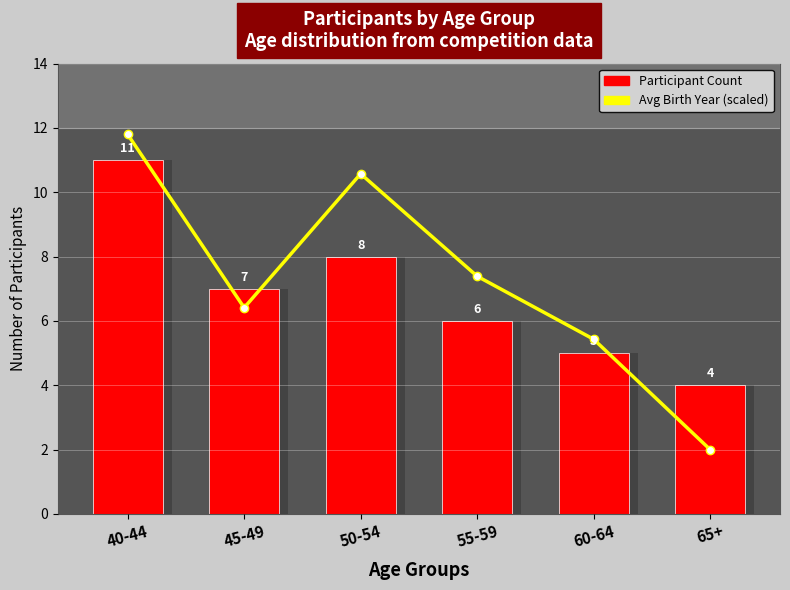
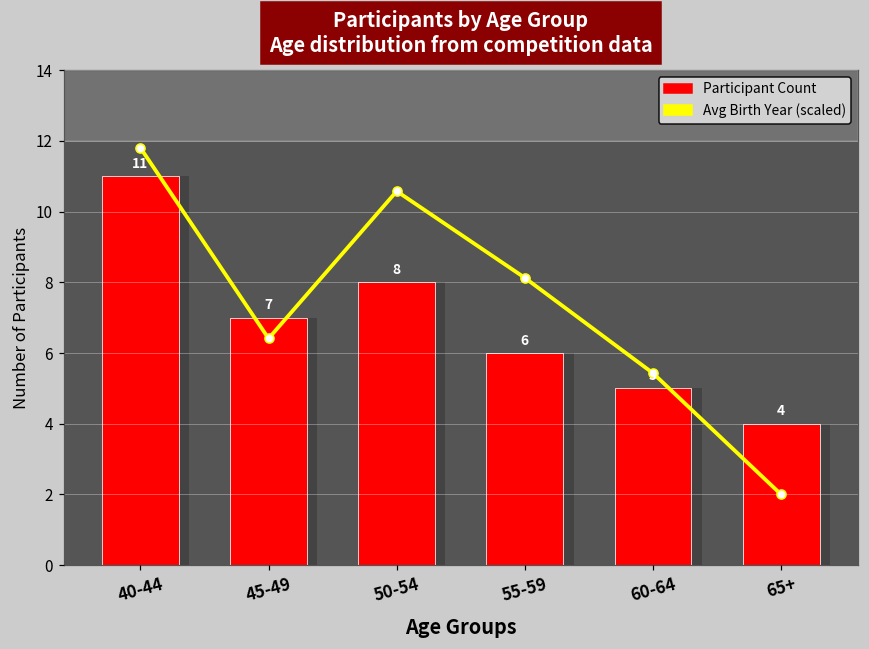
  {
    "Avg Birth Year (scaled)": {
      "40-44": 11.8,
      "45-49": 6.4,
      "50-54": 10.6,
-     "55-59": 7.4,
+     "55-59": 8.1,
      "65+": 2.0
    }
  }
